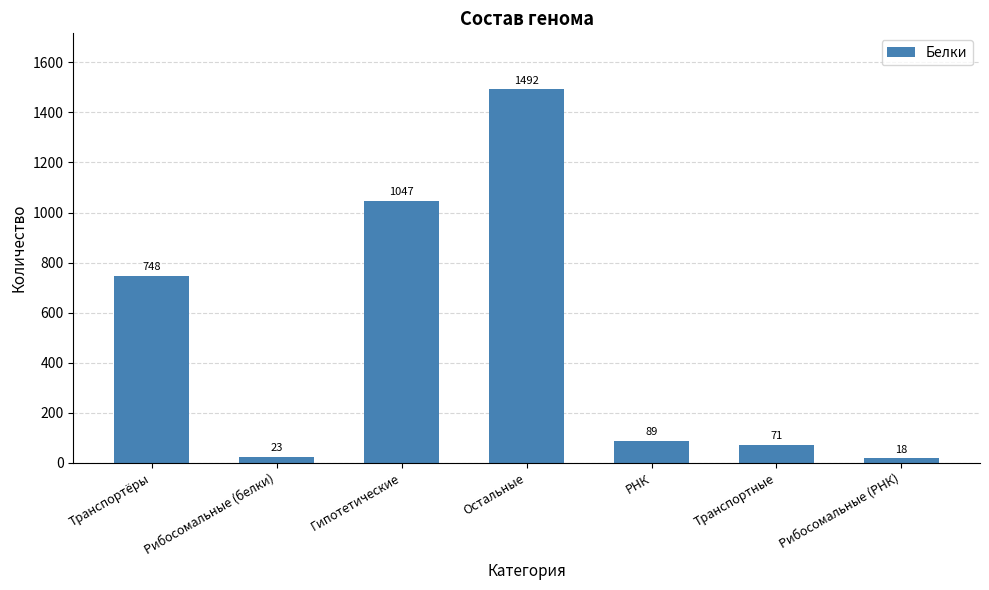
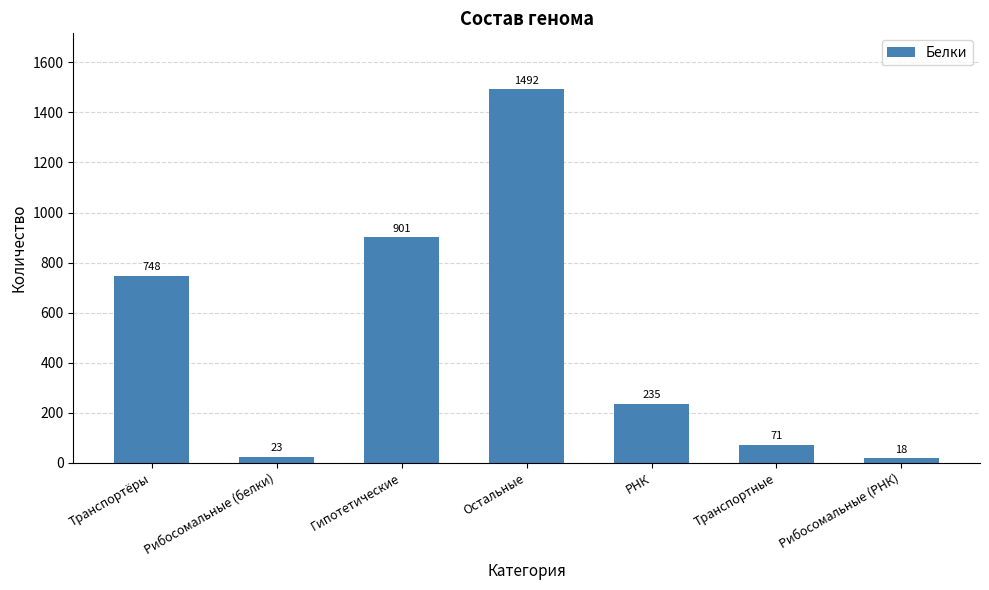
  {
    "Транспортёры": 748,
    "Рибосомальные (белки)": 23,
-   "Гипотетические": 1047,
+   "Гипотетические": 901,
    "Остальные": 1492,
-   "РНК": 89,
+   "РНК": 235,
    "Транспортные": 71,
    "Рибосомальные (РНК)": 18
  }
